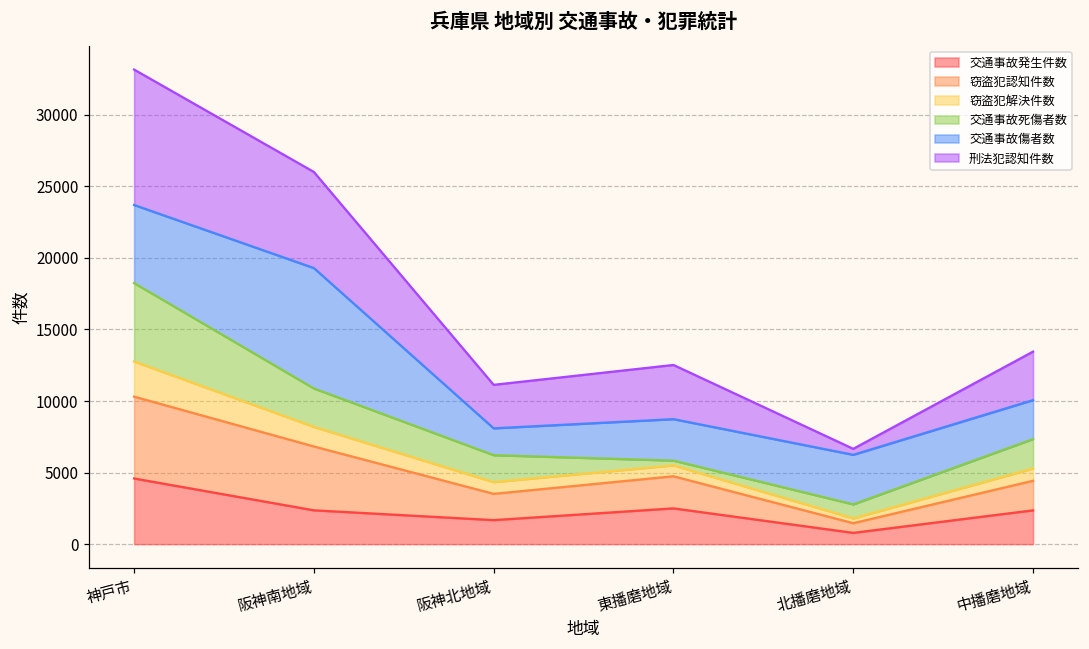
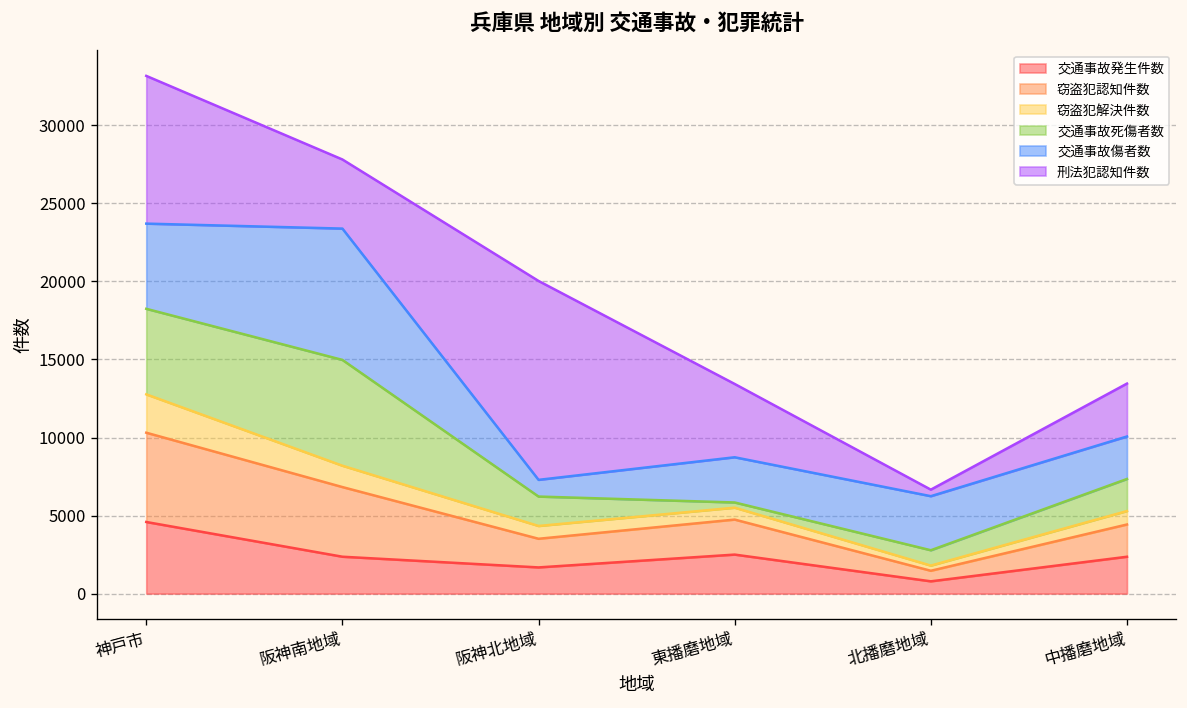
  {
    "交通事故死傷者数": {
      "神戸市": 5500,
-     "阪神南地域": 2700,
+     "阪神南地域": 6800,
      "阪神北地域": 1900,
      "東播磨地域": 300,
      "北播磨地域": 1000,
      "中播磨地域": 2100
    },
    "交通事故傷者数": {
      "神戸市": 5500,
      "阪神南地域": 8400,
-     "阪神北地域": 1900,
+     "阪神北地域": 1100,
      "東播磨地域": 2900,
      "北播磨地域": 3500,
      "中播磨地域": 2700
    },
    "刑法犯認知件数": {
      "神戸市": 9500,
-     "阪神南地域": 6700,
-     "阪神北地域": 3000,
-     "東播磨地域": 3800,
+     "阪神南地域": 4400,
+     "阪神北地域": 12700,
+     "東播磨地域": 4700,
      "北播磨地域": 400,
      "中播磨地域": 3400
    }
  }
